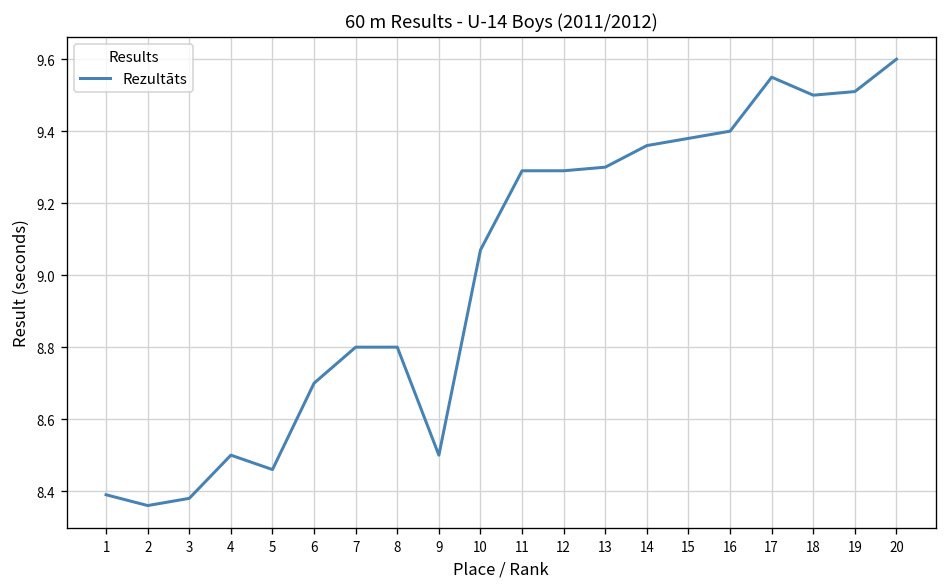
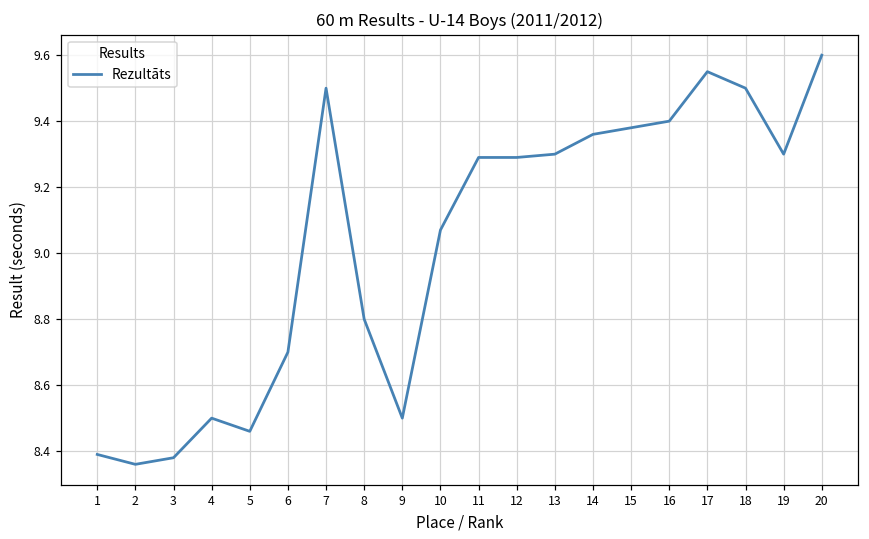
  {
    "1": 8.39,
    "2": 8.36,
    "3": 8.38,
    "4": 8.50,
    "5": 8.46,
    "6": 8.70,
-   "7": 8.8,
+   "7": 9.5,
    "8": 8.80,
    "9": 8.50,
    "10": 9.07,
    "11": 9.29,
    "12": 9.29,
    "13": 9.30,
    "14": 9.36,
    "15": 9.38,
    "16": 9.40,
    "17": 9.55,
    "18": 9.50,
-   "19": 9.51,
+   "19": 9.30,
    "20": 9.60
  }
